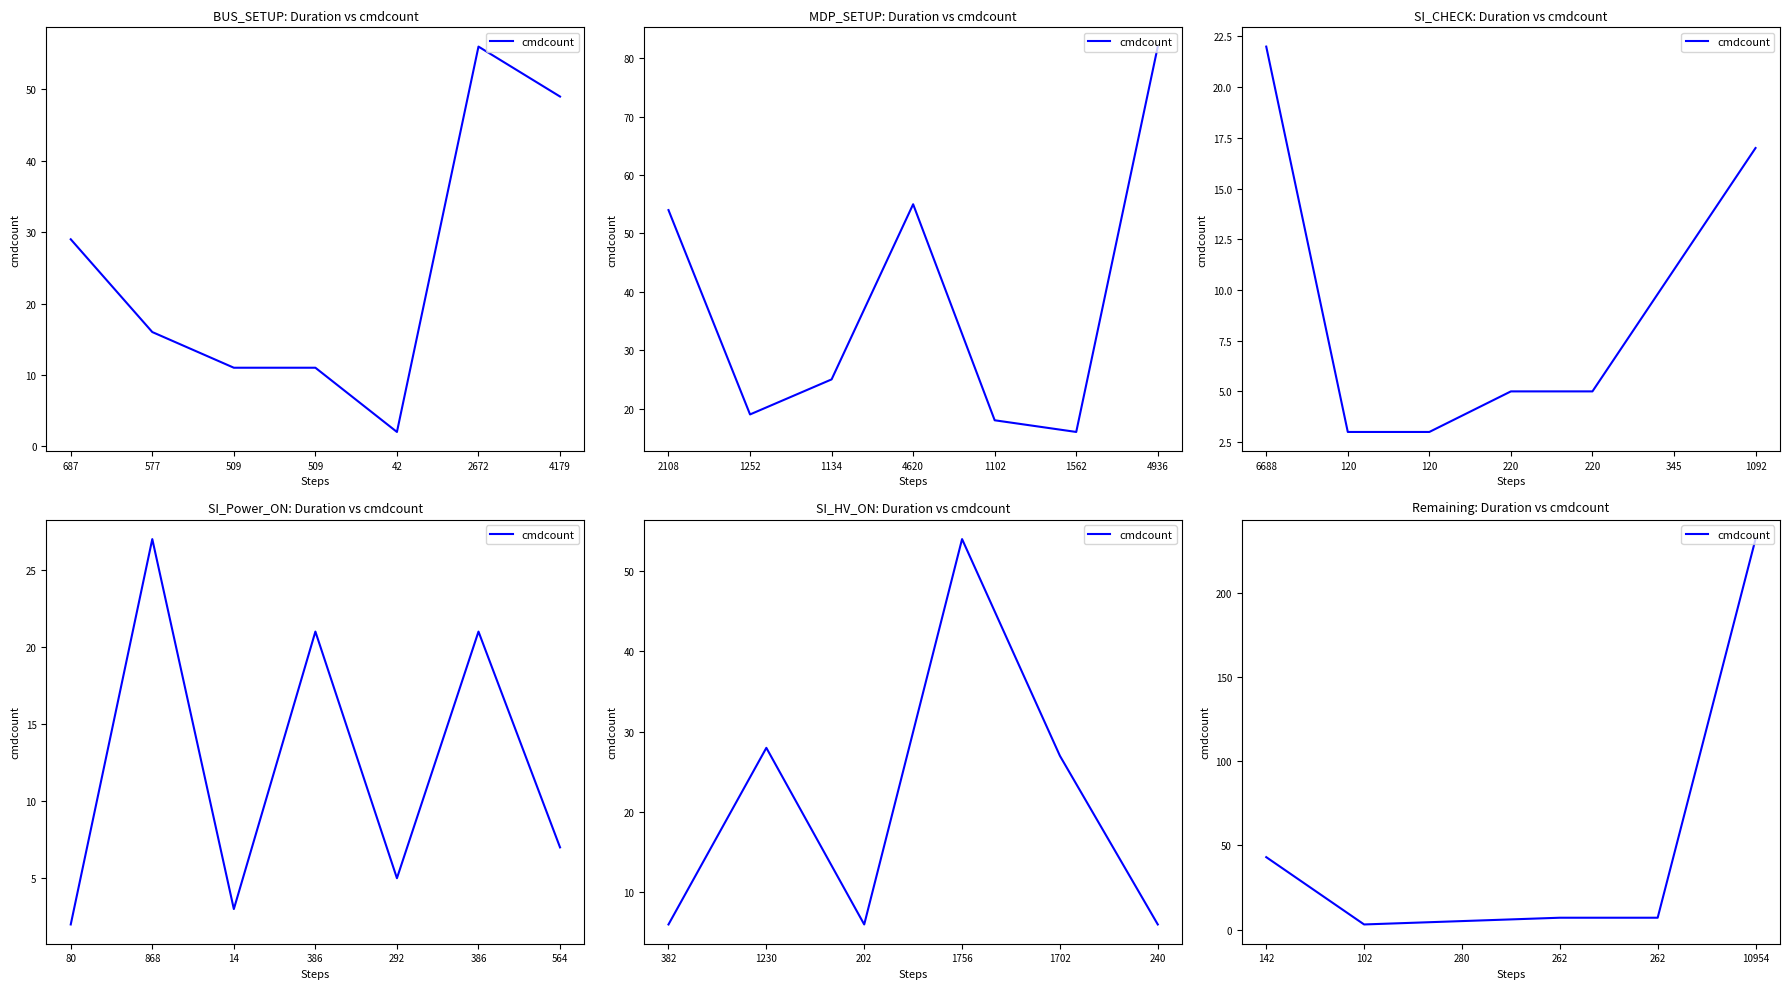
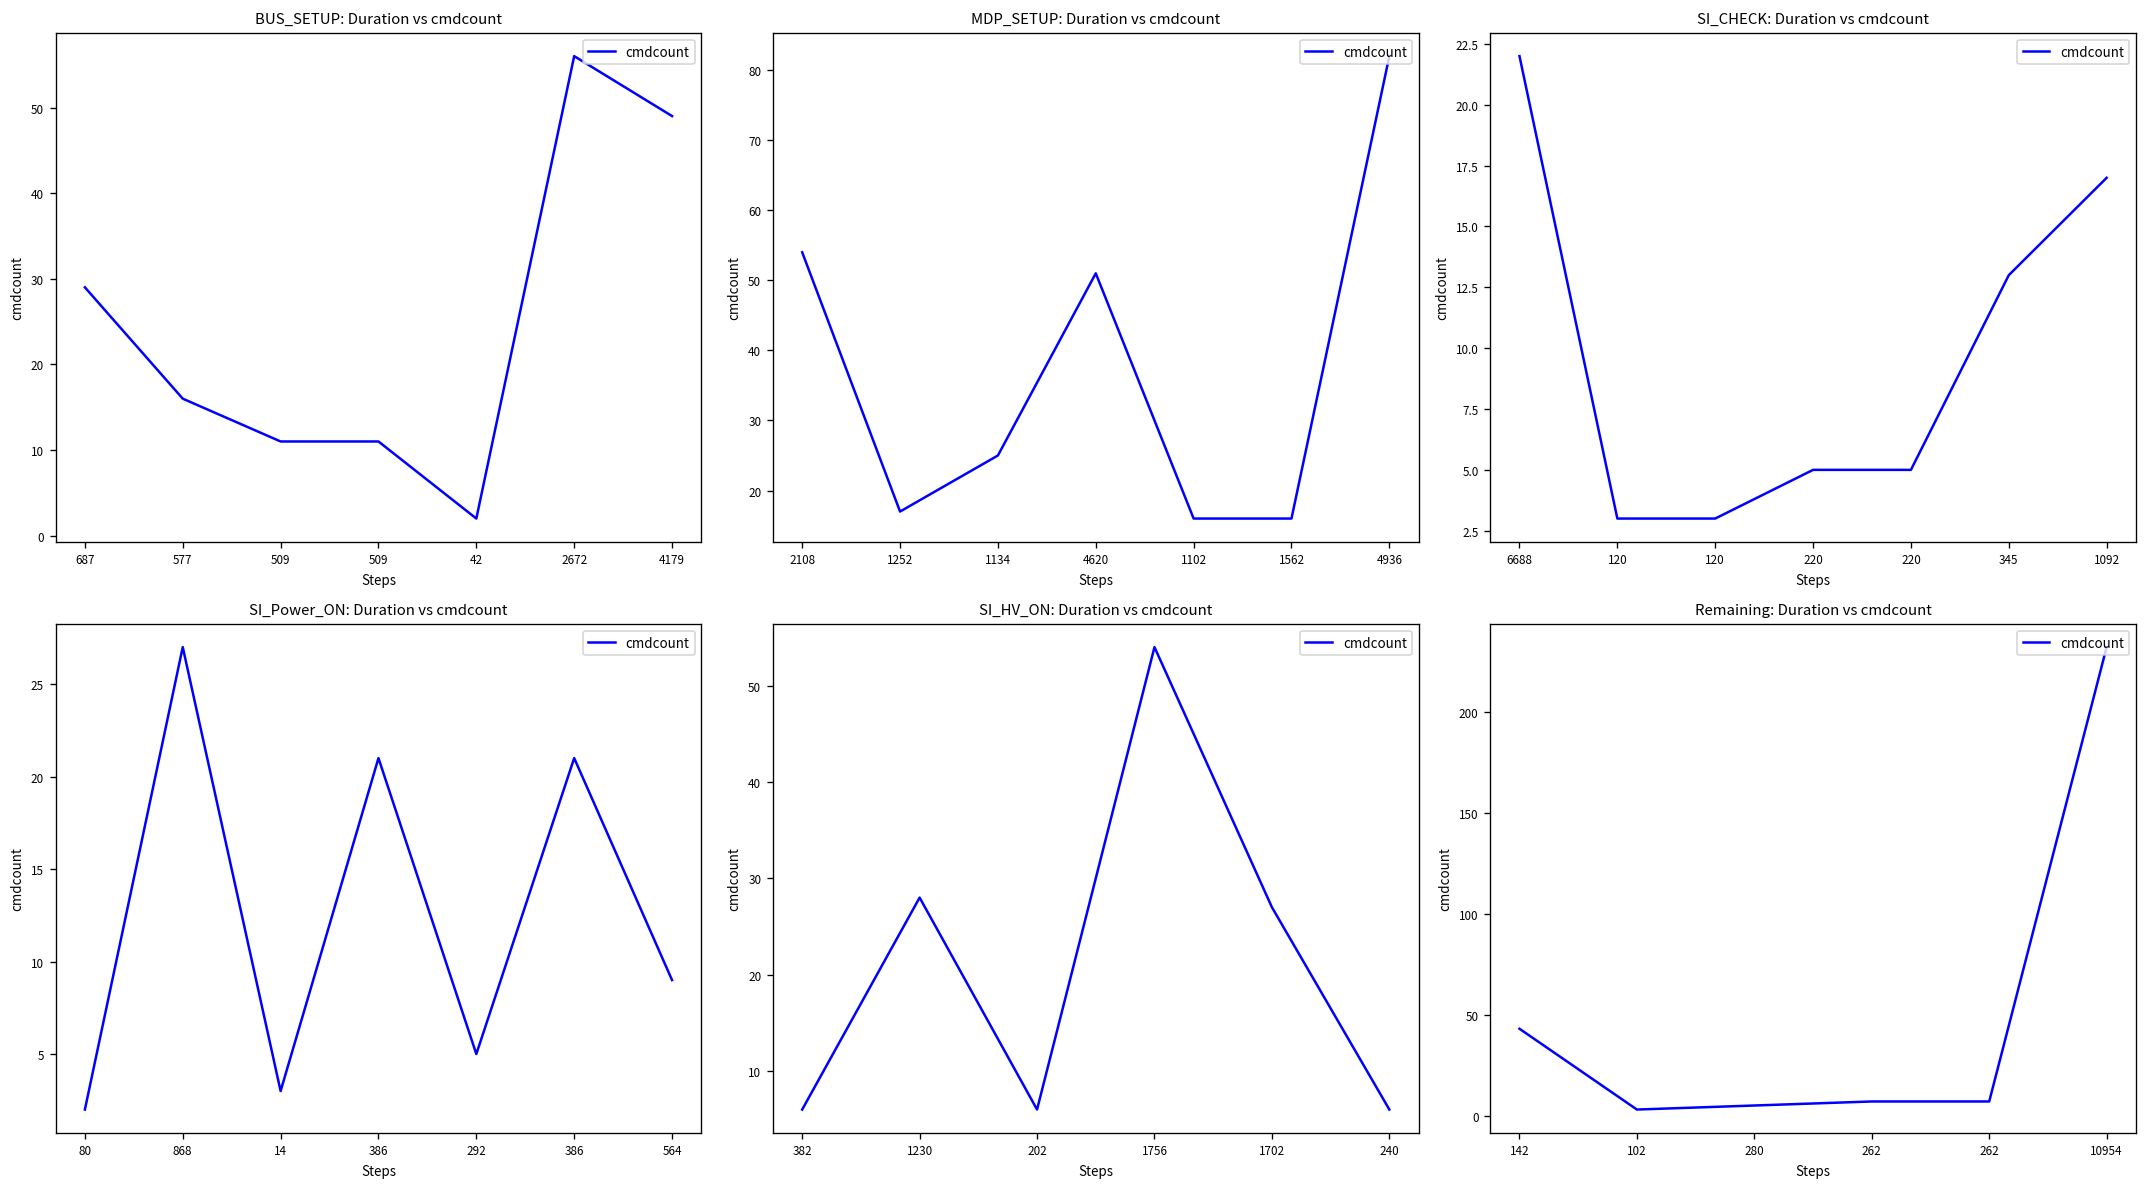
  {
    "BUS_SETUP: Duration vs cmdcount": {
      "687": 29,
      "577": 16,
      "42": 2,
      "2672": 56,
      "4179": 49
    },
    "MDP_SETUP: Duration vs cmdcount": {
      "2108": 54,
-     "1252": 19,
+     "1252": 17,
      "1134": 25,
-     "4620": 55,
-     "1102": 18,
+     "4620": 51,
+     "1102": 16,
      "1562": 16
    },
    "SI_CHECK: Duration vs cmdcount": {
      "6688": 22,
-     "345": 11,
+     "345": 13,
      "1092": 17
    },
    "SI_Power_ON: Duration vs cmdcount": {
      "80": 2,
      "868": 27,
      "14": 3,
      "292": 5,
-     "564": 7
+     "564": 9
    },
    "SI_HV_ON: Duration vs cmdcount": {
      "382": 6,
      "1230": 28,
      "202": 6,
      "1756": 54,
      "1702": 27,
      "240": 6
    },
    "Remaining: Duration vs cmdcount": {
      "142": 43,
      "102": 3,
      "280": 5
    }
  }
